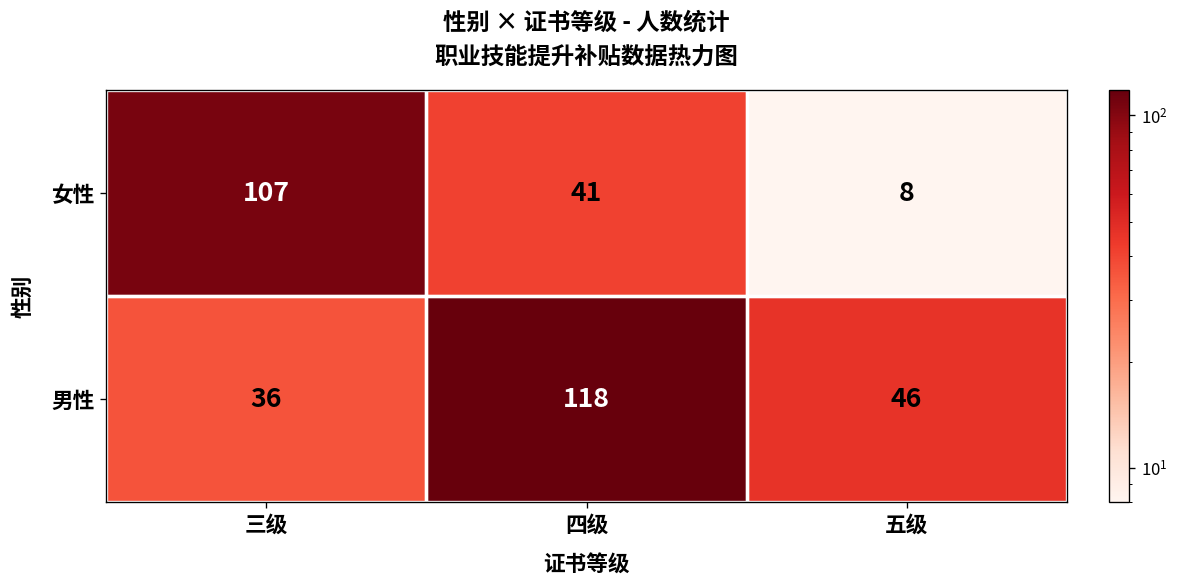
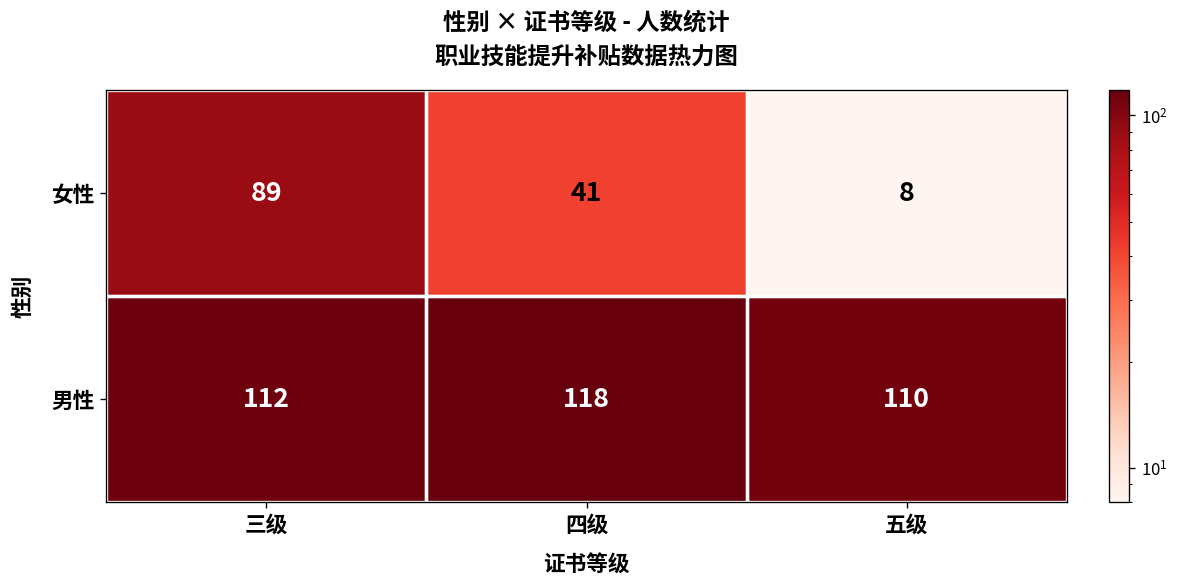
  {
    "女性": {
-     "三级": 107,
+     "三级": 89,
      "四级": 41,
      "五级": 8
    },
    "男性": {
-     "三级": 36,
+     "三级": 112,
      "四级": 118,
-     "五级": 46
+     "五级": 110
    }
  }
